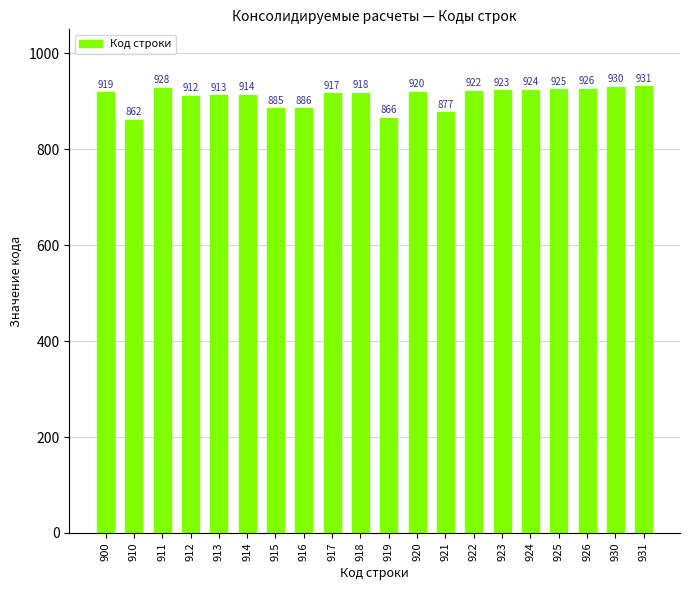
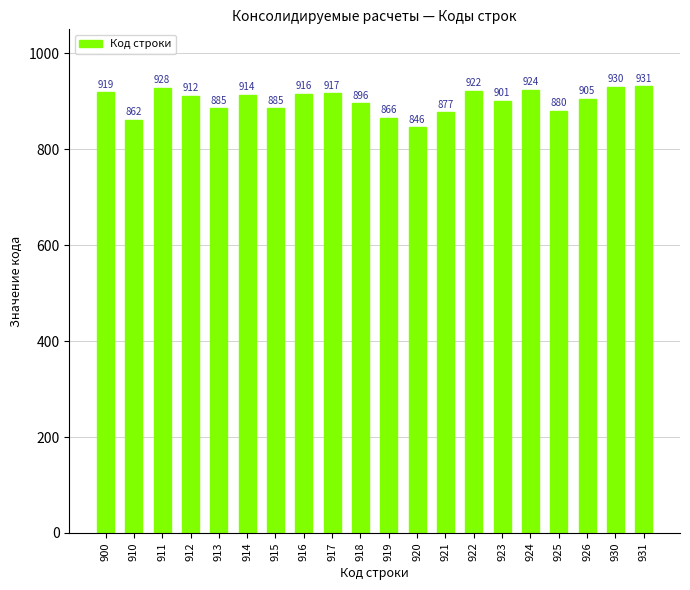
  {
    "900": 919,
    "910": 862,
    "911": 928,
    "912": 912,
-   "913": 913,
+   "913": 885,
    "914": 914,
    "915": 885,
-   "916": 886,
+   "916": 916,
    "917": 917,
-   "918": 918,
+   "918": 896,
    "919": 866,
-   "920": 920,
+   "920": 846,
    "921": 877,
    "922": 922,
-   "923": 923,
+   "923": 901,
    "924": 924,
-   "925": 925,
-   "926": 926,
+   "925": 880,
+   "926": 905,
    "930": 930,
    "931": 931
  }
